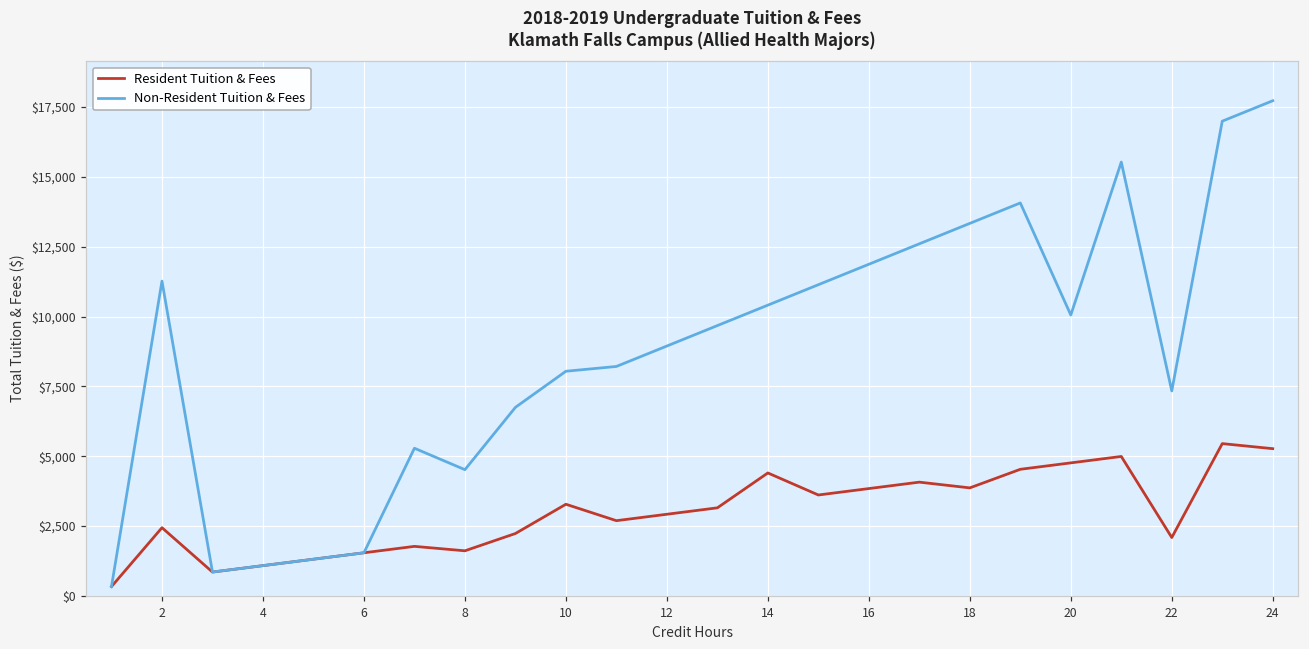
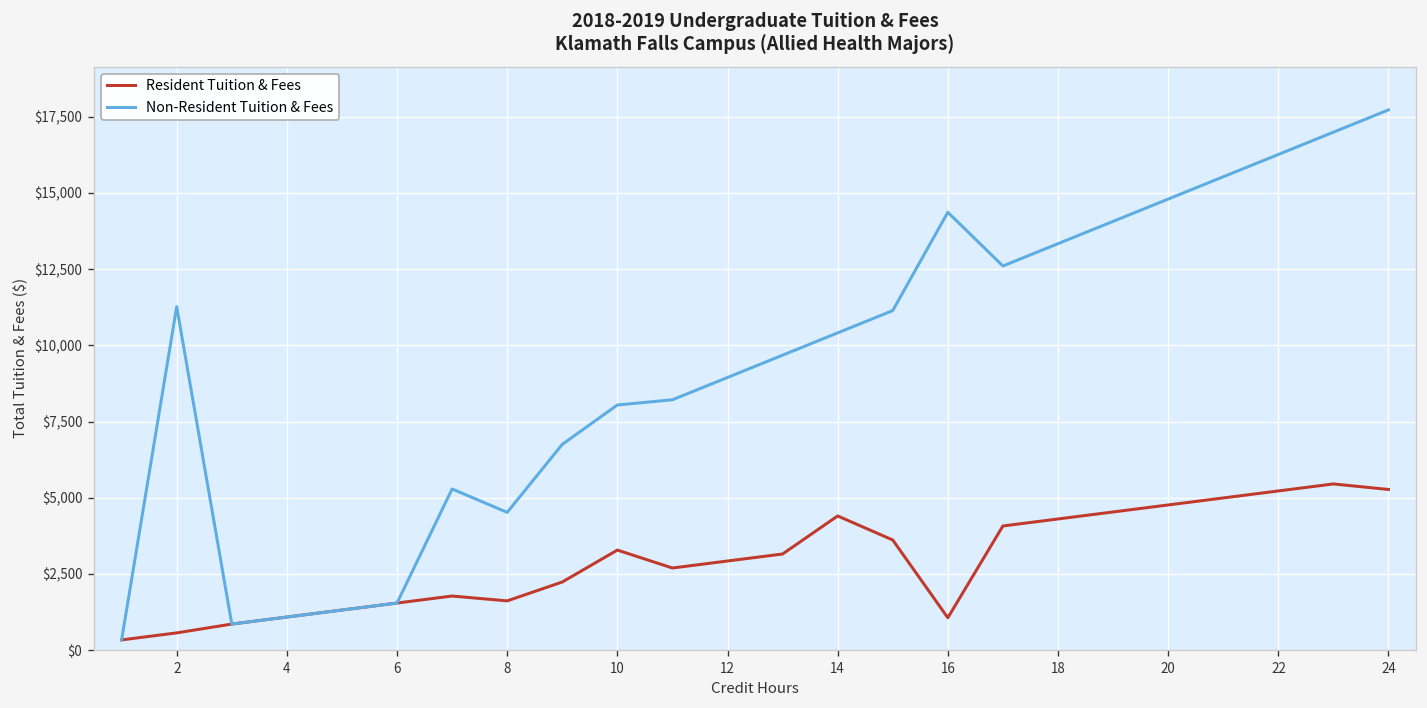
  {
    "Resident Tuition & Fees": {
-     "2": "$2,400",
+     "2": "$600",
      "8": "$1,600",
      "10": "$3,300",
      "12": "$2,900",
      "14": "$4,400",
-     "16": "$3,800",
-     "18": "$3,900",
+     "16": "$1,100",
+     "18": "$4,300",
      "20": "$4,800",
-     "22": "$2,100",
+     "22": "$5,200",
      "24": "$5,300"
    },
    "Non-Resident Tuition & Fees": {
      "2": "$11,300",
      "8": "$4,500",
      "10": "$8,000",
      "12": "$8,900",
      "14": "$10,400",
-     "16": "$11,900",
+     "16": "$14,400",
      "18": "$13,300",
-     "20": "$10,100",
-     "22": "$7,300",
+     "20": "$14,800",
+     "22": "$16,300",
      "24": "$17,700"
    }
  }
